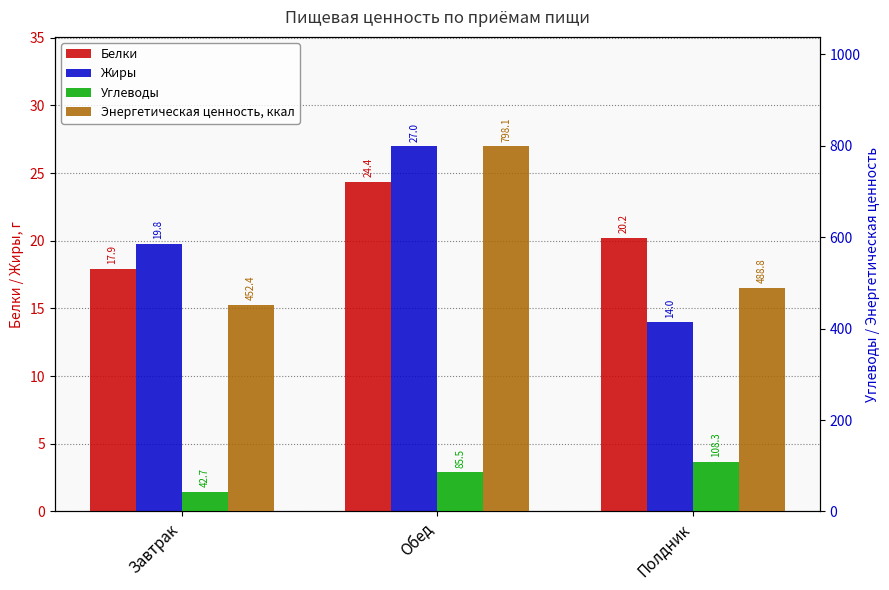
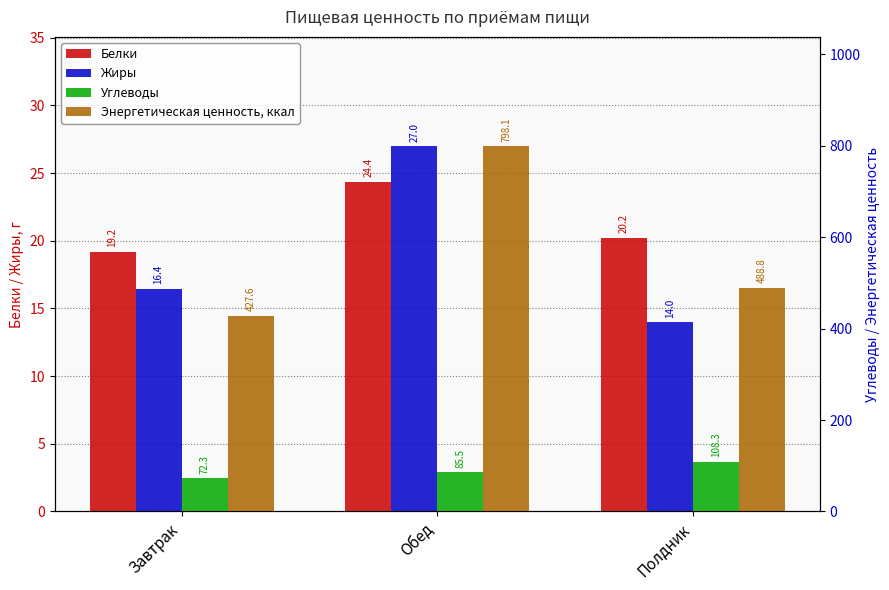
  {
    "Белки": {
-     "Завтрак": 17.9,
+     "Завтрак": 19.2,
      "Обед": 24.4,
      "Полдник": 20.2
    },
    "Жиры": {
-     "Завтрак": 19.8,
+     "Завтрак": 16.4,
      "Обед": 27.0,
      "Полдник": 14.0
    },
    "Углеводы": {
-     "Завтрак": 42.7,
+     "Завтрак": 72.3,
      "Обед": 85.5,
      "Полдник": 108.3
    },
    "Энергетическая ценность, ккал": {
-     "Завтрак": 452.4,
+     "Завтрак": 427.6,
      "Обед": 798.1,
      "Полдник": 488.8
    }
  }
